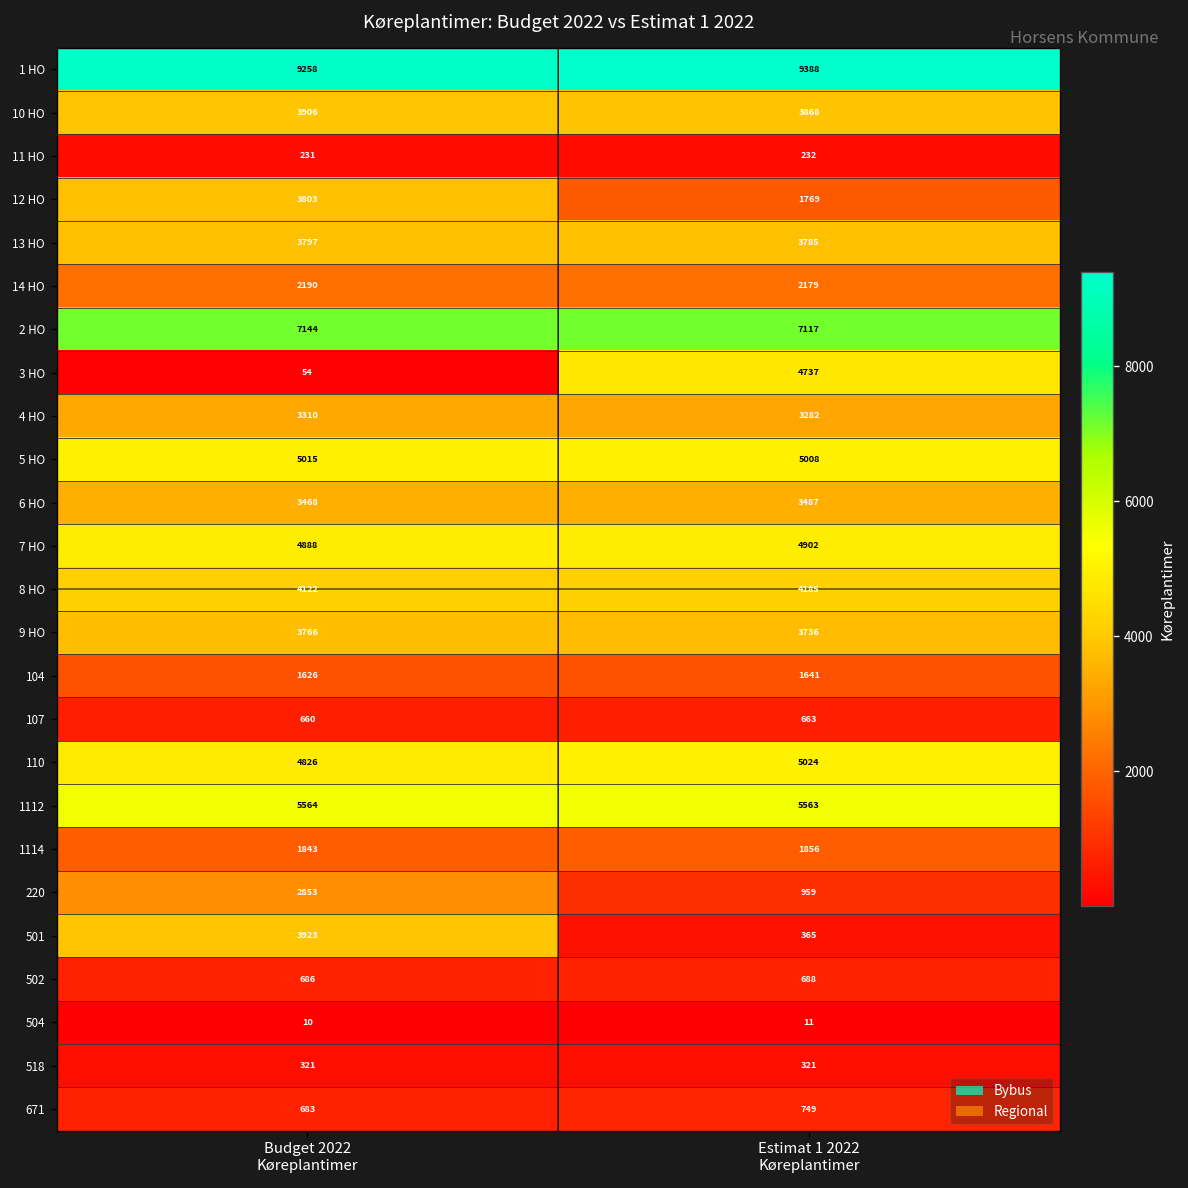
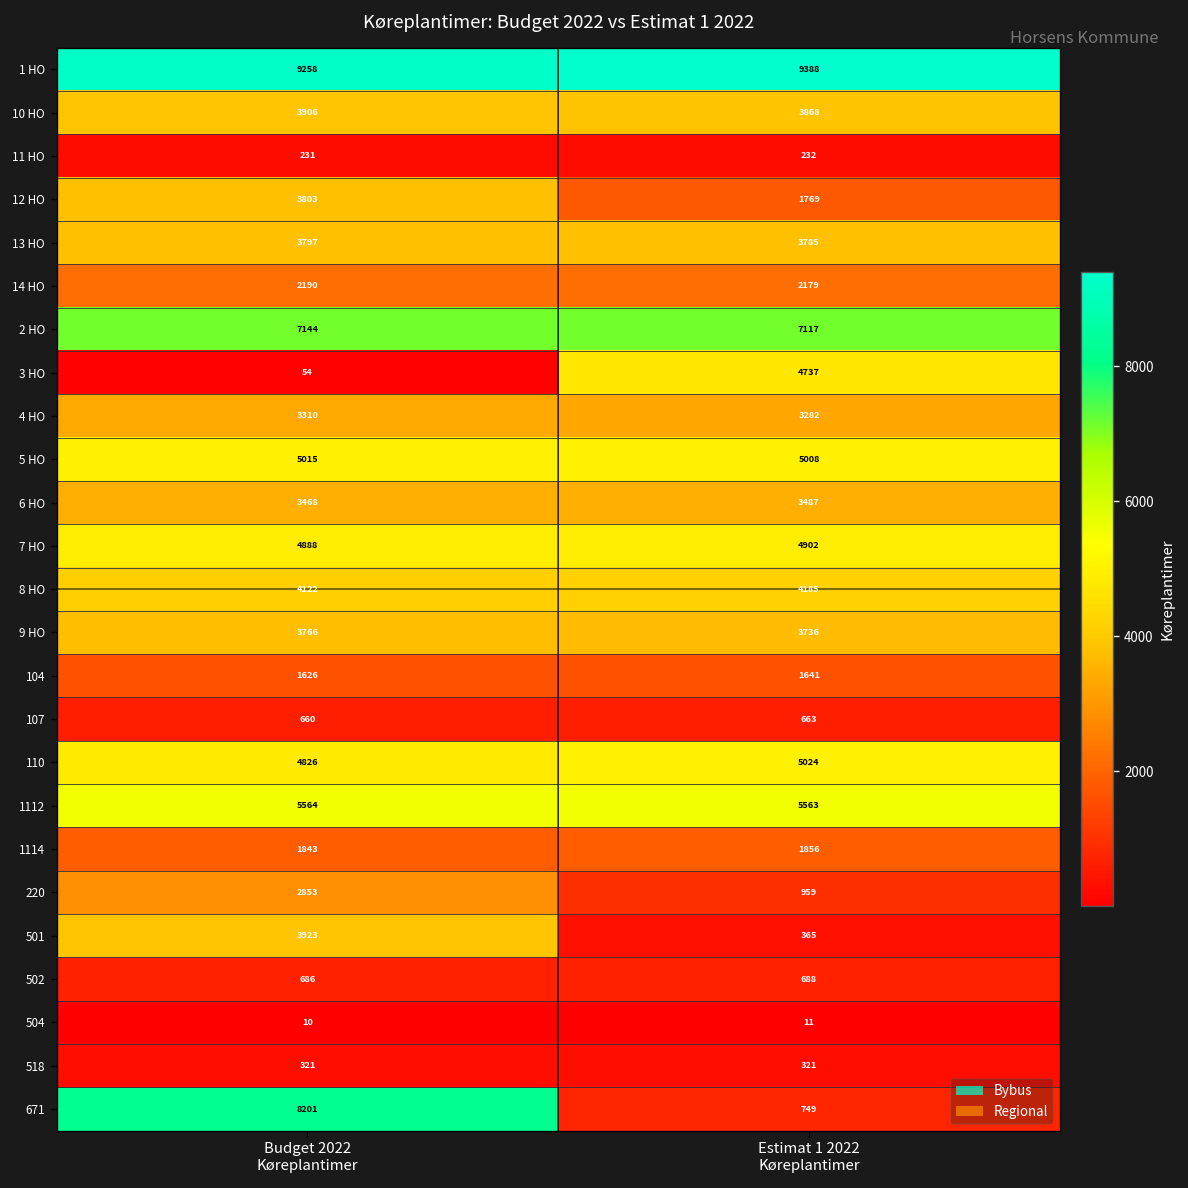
  {
    "1 HO": {
      "Budget 2022 Køreplantimer": 9258,
      "Estimat 1 2022 Køreplantimer": 9388
    },
    "10 HO": {
      "Budget 2022 Køreplantimer": 3906,
      "Estimat 1 2022 Køreplantimer": 3868
    },
    "11 HO": {
      "Budget 2022 Køreplantimer": 231,
      "Estimat 1 2022 Køreplantimer": 232
    },
    "12 HO": {
      "Budget 2022 Køreplantimer": 3803,
      "Estimat 1 2022 Køreplantimer": 1769
    },
    "13 HO": {
      "Budget 2022 Køreplantimer": 3797,
      "Estimat 1 2022 Køreplantimer": 3785
    },
    "14 HO": {
      "Budget 2022 Køreplantimer": 2190,
      "Estimat 1 2022 Køreplantimer": 2179
    },
    "2 HO": {
      "Budget 2022 Køreplantimer": 7144,
      "Estimat 1 2022 Køreplantimer": 7117
    },
    "3 HO": {
      "Budget 2022 Køreplantimer": 54,
      "Estimat 1 2022 Køreplantimer": 4737
    },
    "4 HO": {
      "Budget 2022 Køreplantimer": 3310,
      "Estimat 1 2022 Køreplantimer": 3282
    },
    "5 HO": {
      "Budget 2022 Køreplantimer": 5015,
      "Estimat 1 2022 Køreplantimer": 5008
    },
    "6 HO": {
      "Budget 2022 Køreplantimer": 3468,
      "Estimat 1 2022 Køreplantimer": 3487
    },
    "7 HO": {
      "Budget 2022 Køreplantimer": 4888,
      "Estimat 1 2022 Køreplantimer": 4902
    },
    "8 HO": {
      "Budget 2022 Køreplantimer": 4122,
      "Estimat 1 2022 Køreplantimer": 4185
    },
    "9 HO": {
      "Budget 2022 Køreplantimer": 3766,
      "Estimat 1 2022 Køreplantimer": 3736
    },
    "104": {
      "Budget 2022 Køreplantimer": 1626,
      "Estimat 1 2022 Køreplantimer": 1641
    },
    "107": {
      "Budget 2022 Køreplantimer": 660,
      "Estimat 1 2022 Køreplantimer": 663
    },
    "110": {
      "Budget 2022 Køreplantimer": 4826,
      "Estimat 1 2022 Køreplantimer": 5024
    },
    "1112": {
      "Budget 2022 Køreplantimer": 5564,
      "Estimat 1 2022 Køreplantimer": 5563
    },
    "1114": {
      "Budget 2022 Køreplantimer": 1843,
      "Estimat 1 2022 Køreplantimer": 1856
    },
    "220": {
      "Budget 2022 Køreplantimer": 2853,
      "Estimat 1 2022 Køreplantimer": 959
    },
    "501": {
      "Budget 2022 Køreplantimer": 3923,
      "Estimat 1 2022 Køreplantimer": 365
    },
    "502": {
      "Budget 2022 Køreplantimer": 686,
      "Estimat 1 2022 Køreplantimer": 688
    },
    "504": {
      "Budget 2022 Køreplantimer": 10,
      "Estimat 1 2022 Køreplantimer": 11
    },
    "518": {
      "Budget 2022 Køreplantimer": 321,
      "Estimat 1 2022 Køreplantimer": 321
    },
    "671": {
-     "Budget 2022 Køreplantimer": 683,
+     "Budget 2022 Køreplantimer": 8201,
      "Estimat 1 2022 Køreplantimer": 749
    }
  }
